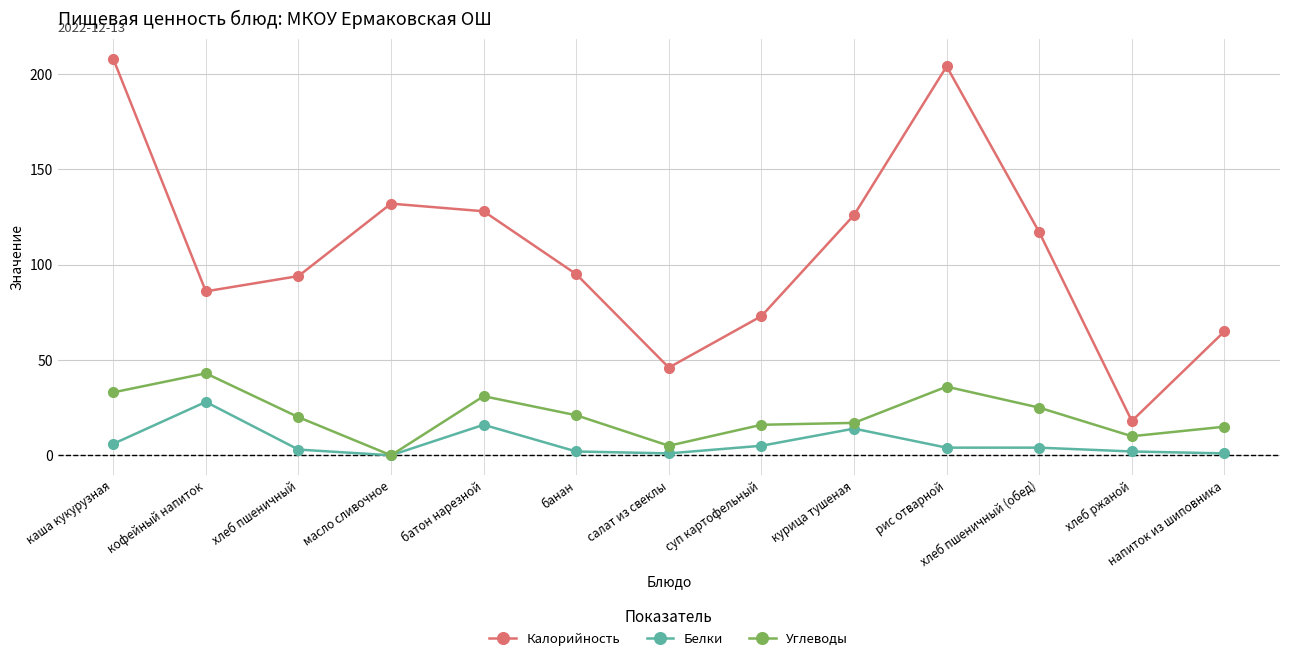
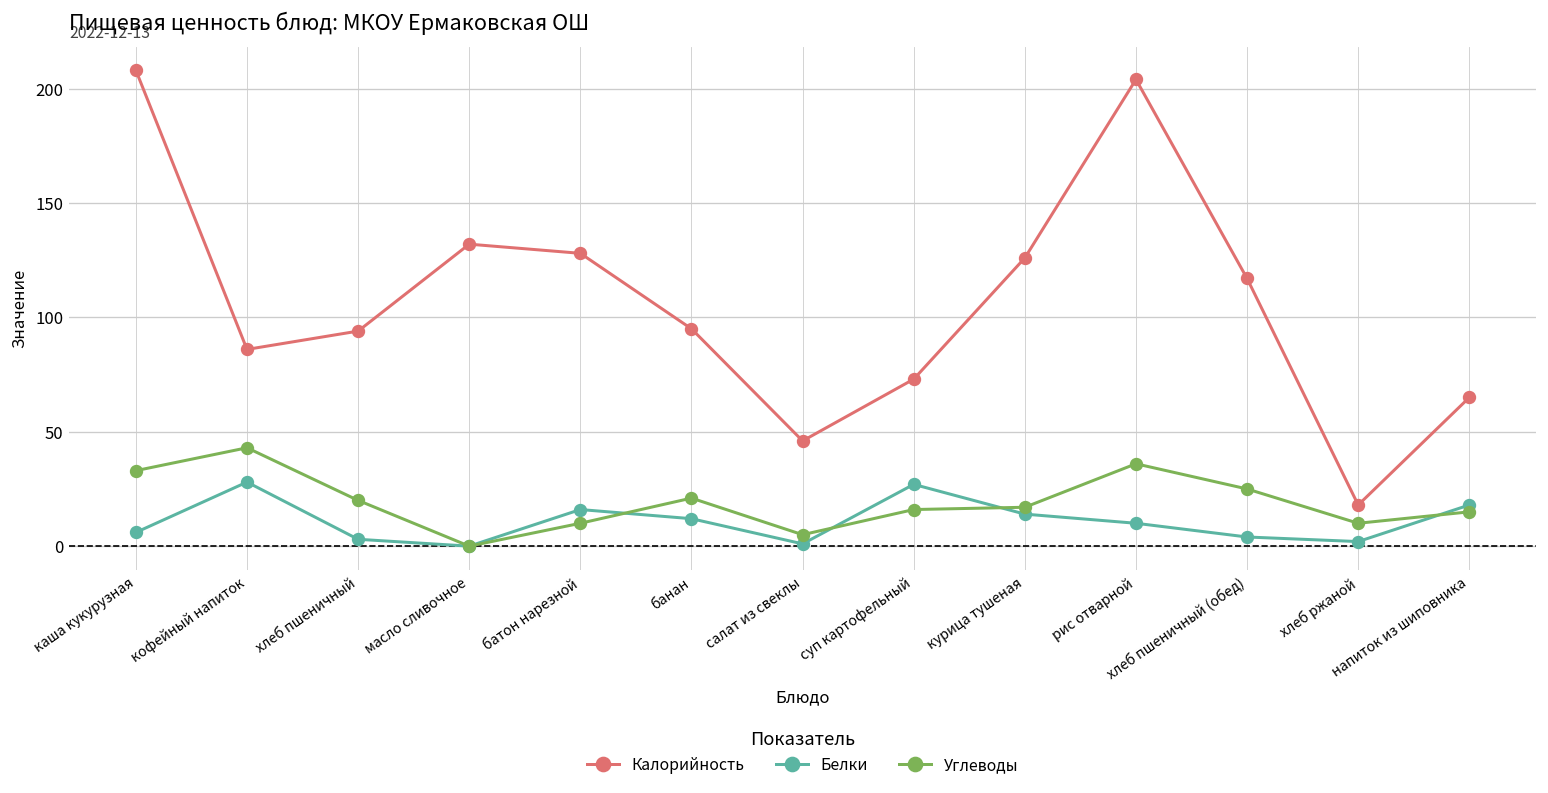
  {
    "Калорийность": {
      "кофейный напиток": 86,
      "хлеб пшеничный": 94,
      "масло сливочное": 132,
      "батон нарезной": 128,
      "банан": 95,
      "салат из свеклы": 46,
      "суп картофельный": 73,
      "курица тушеная": 126,
      "рис отварной": 204,
      "хлеб пшеничный (обед)": 117,
      "хлеб ржаной": 18,
      "напиток из шиповника": 65
    },
    "Белки": {
      "каша кукурузная": 6,
      "кофейный напиток": 28,
      "хлеб пшеничный": 3,
      "батон нарезной": 16,
-     "банан": 2,
+     "банан": 12,
      "салат из свеклы": 1,
-     "суп картофельный": 5,
+     "суп картофельный": 27,
      "курица тушеная": 14,
-     "рис отварной": 4,
+     "рис отварной": 10,
      "хлеб пшеничный (обед)": 4,
      "хлеб ржаной": 2,
-     "напиток из шиповника": 1
+     "напиток из шиповника": 18
    },
    "Углеводы": {
      "каша кукурузная": 33,
      "кофейный напиток": 43,
      "хлеб пшеничный": 20,
-     "батон нарезной": 31,
+     "батон нарезной": 10,
      "банан": 21,
      "салат из свеклы": 5,
      "суп картофельный": 16,
      "курица тушеная": 17,
      "рис отварной": 36,
      "хлеб пшеничный (обед)": 25,
      "хлеб ржаной": 10,
      "напиток из шиповника": 15
    }
  }
